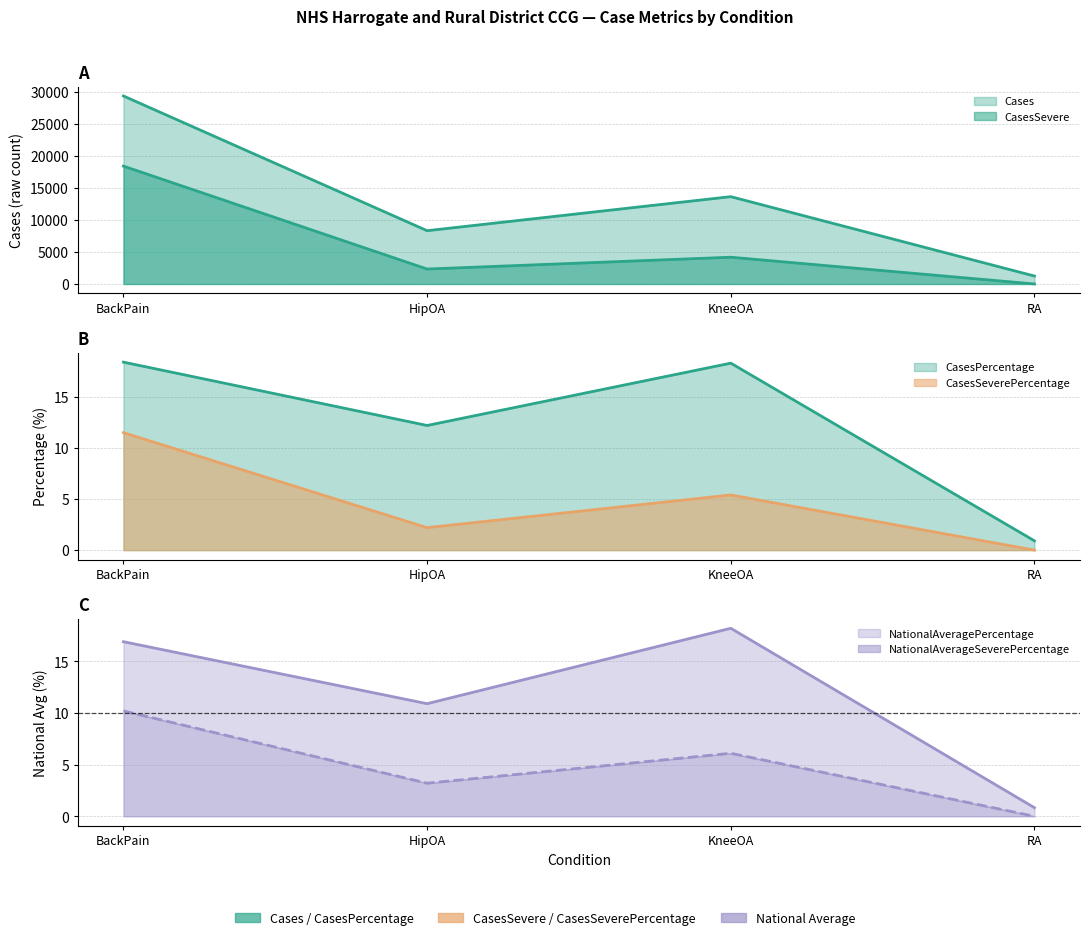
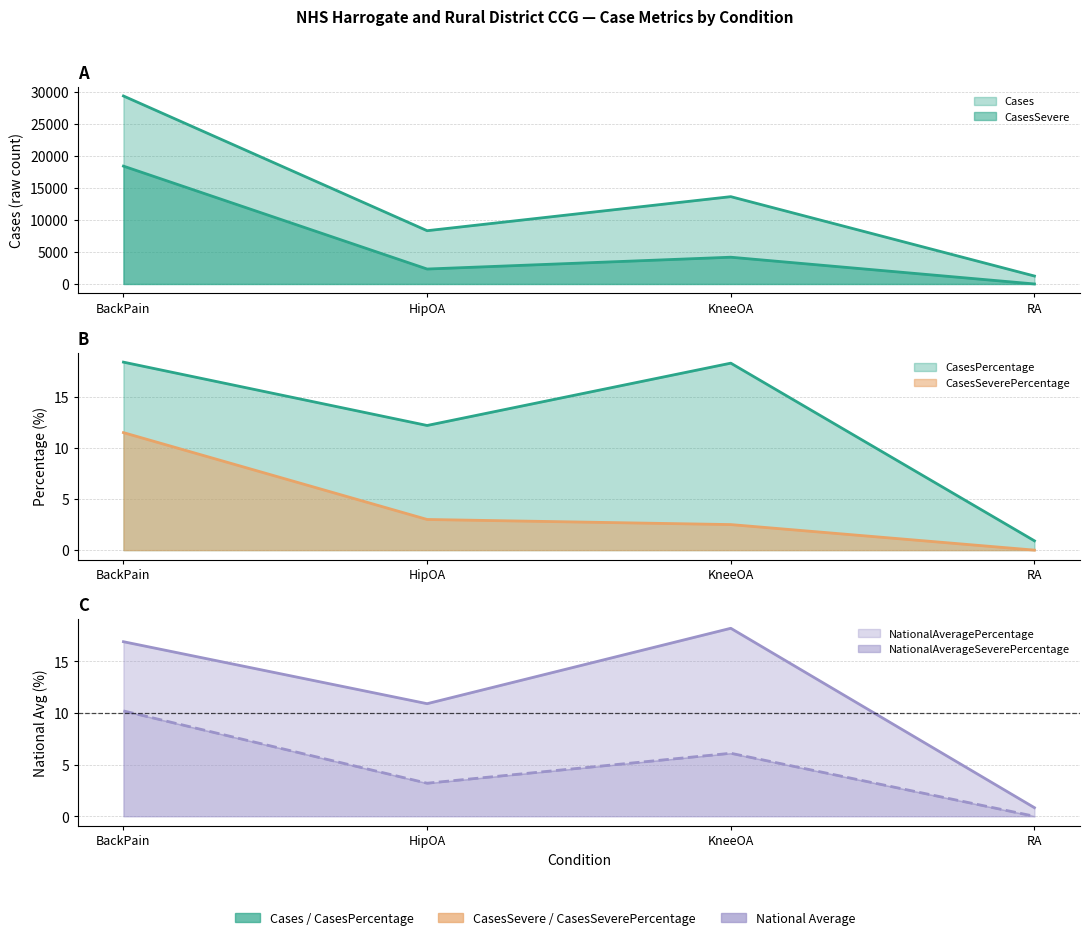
  {
    "B": {
      "CasesPercentage": {
        "BackPain": 18.4,
        "HipOA": 12.2,
        "KneeOA": 18.3,
        "RA": 0.9
      },
      "CasesSeverePercentage": {
        "BackPain": 11.5,
-       "HipOA": 2.2,
-       "KneeOA": 5.4,
+       "HipOA": 3.0,
+       "KneeOA": 2.5,
        "RA": 0.0
      }
    }
  }
